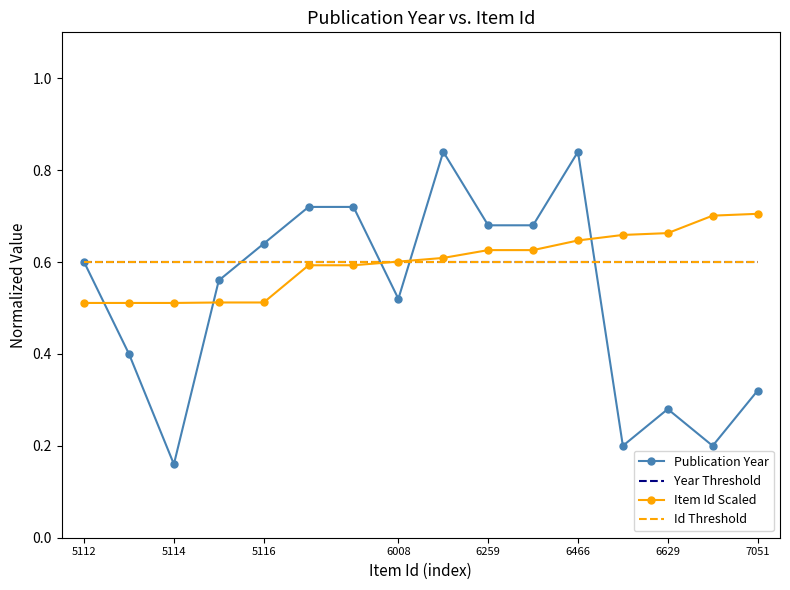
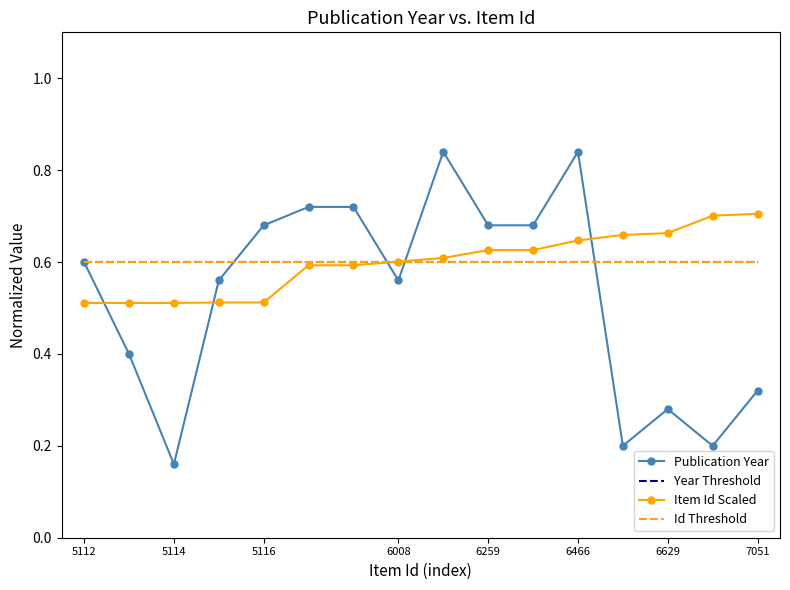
  {
    "Publication Year": {
      "5114": 0.16,
-     "5116": 0.64,
-     "6008": 0.52,
+     "5116": 0.68,
+     "6008": 0.56,
      "6259": 0.68,
      "6466": 0.84,
      "6629": 0.28,
      "7051": 0.32
    }
  }
